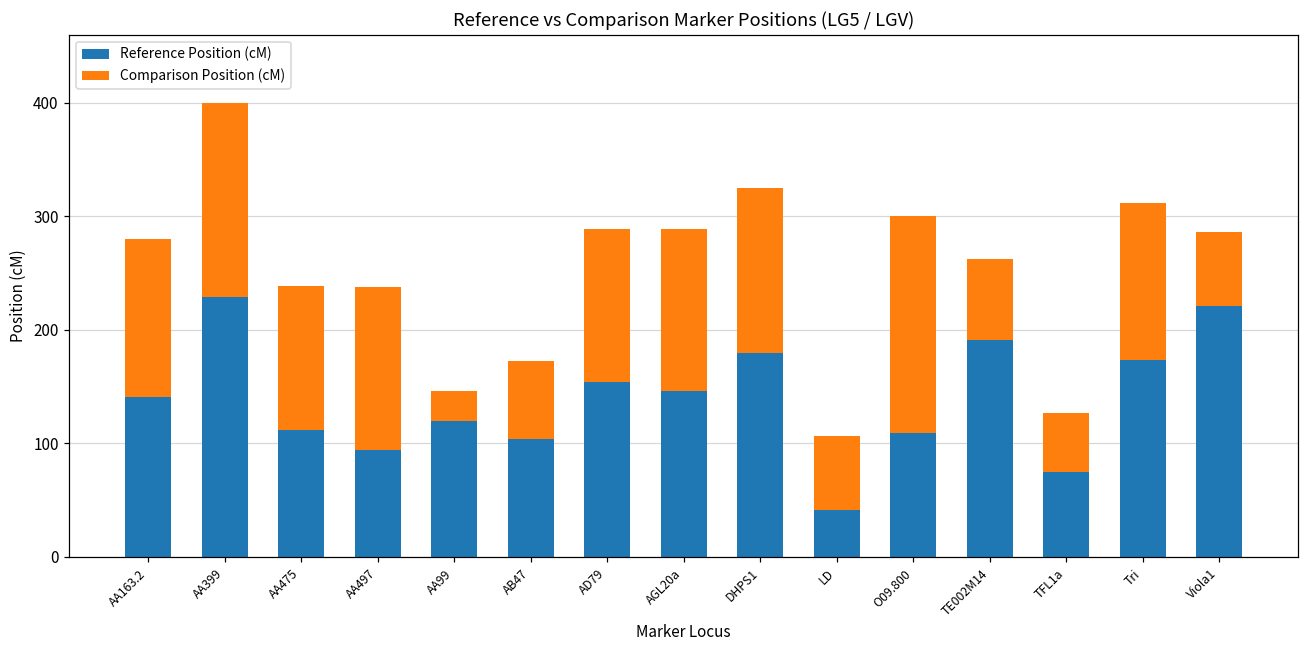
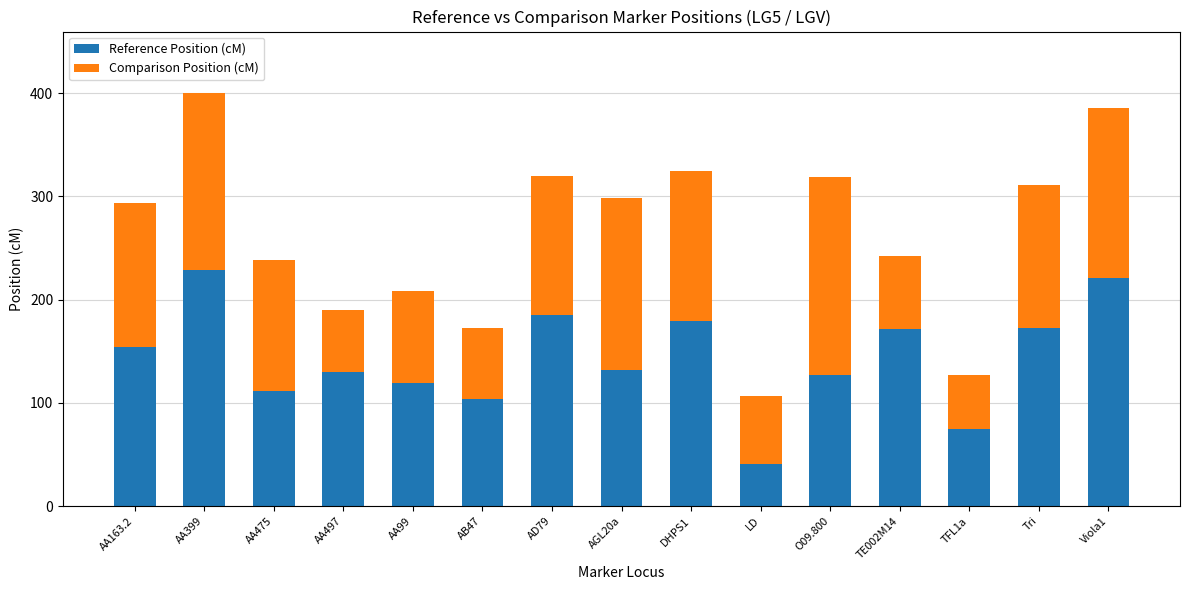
  {
    "Reference Position (cM)": {
-     "AA163.2": 141,
+     "AA163.2": 155,
      "AA399": 229,
      "AA475": 112,
-     "AA497": 94,
+     "AA497": 130,
      "AA99": 120,
      "AB47": 103,
-     "AD79": 154,
-     "AGL20a": 146,
+     "AD79": 185,
+     "AGL20a": 132,
      "DHPS1": 179,
      "LD": 41,
-     "O09.800": 109,
-     "TE002M14": 191,
+     "O09.800": 127,
+     "TE002M14": 172,
      "TFL1a": 75,
      "Tri": 173,
      "Viola1": 221
    },
    "Comparison Position (cM)": {
      "AA163.2": 139,
      "AA399": 171,
      "AA475": 127,
-     "AA497": 143,
-     "AA99": 27,
+     "AA497": 60,
+     "AA99": 89,
      "AB47": 69,
      "AD79": 135,
-     "AGL20a": 143,
+     "AGL20a": 167,
      "DHPS1": 146,
      "LD": 65,
      "O09.800": 192,
      "TE002M14": 71,
      "TFL1a": 52,
      "Tri": 138,
-     "Viola1": 65
+     "Viola1": 165
    }
  }
